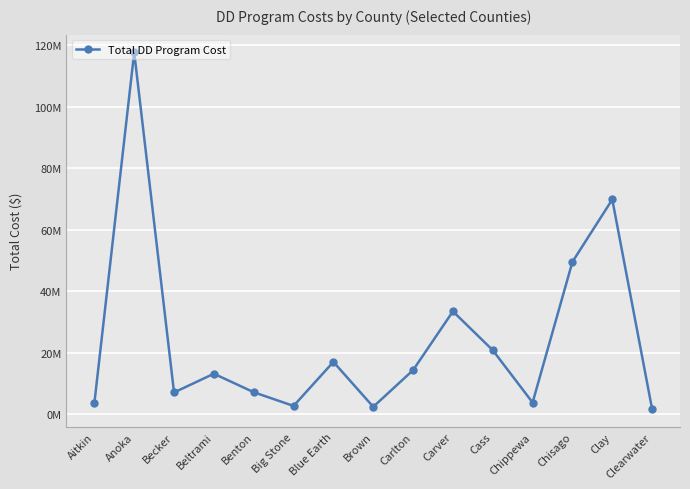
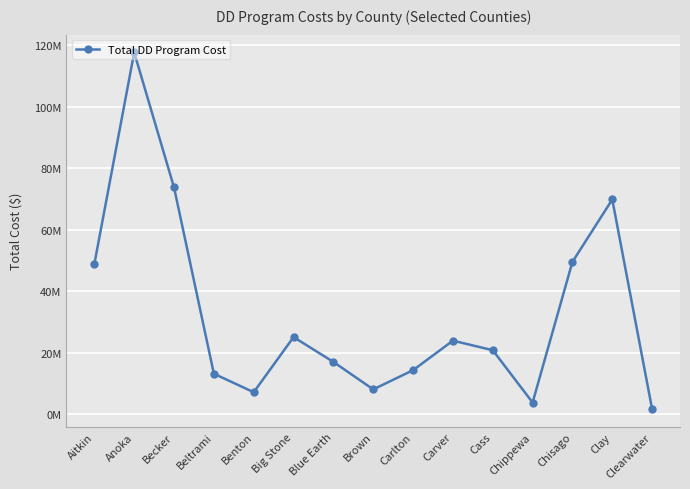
  {
-   "Aitkin": 4000000,
-   "Becker": 7000000,
+   "Aitkin": 49000000,
+   "Becker": 74000000,
    "Beltrami": 13000000,
    "Benton": 7000000,
-   "Big Stone": 3000000,
+   "Big Stone": 25000000,
    "Blue Earth": 17000000,
-   "Brown": 2000000,
+   "Brown": 8000000,
    "Carlton": 14000000,
-   "Carver": 34000000,
+   "Carver": 24000000,
    "Cass": 21000000,
    "Chippewa": 4000000,
    "Chisago": 50000000,
    "Clay": 70000000,
    "Clearwater": 2000000
  }
